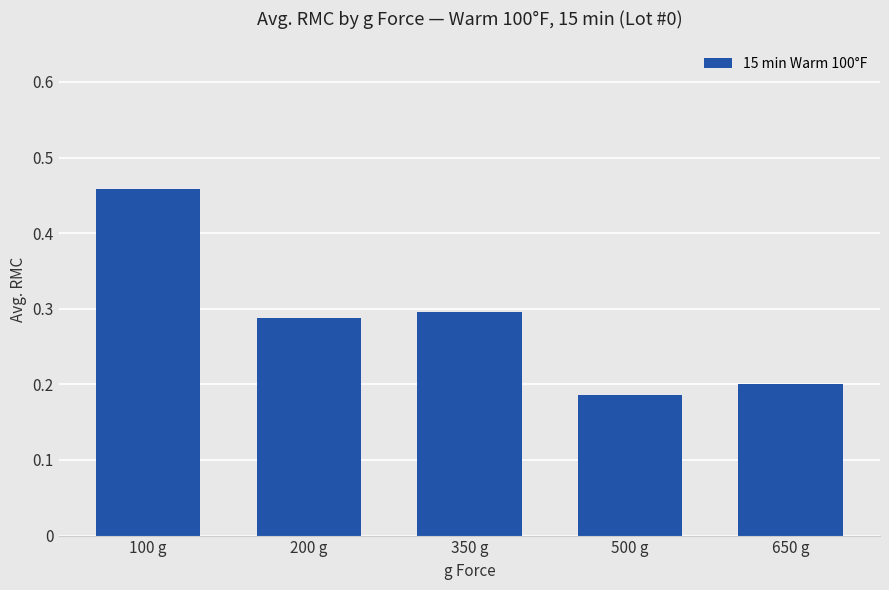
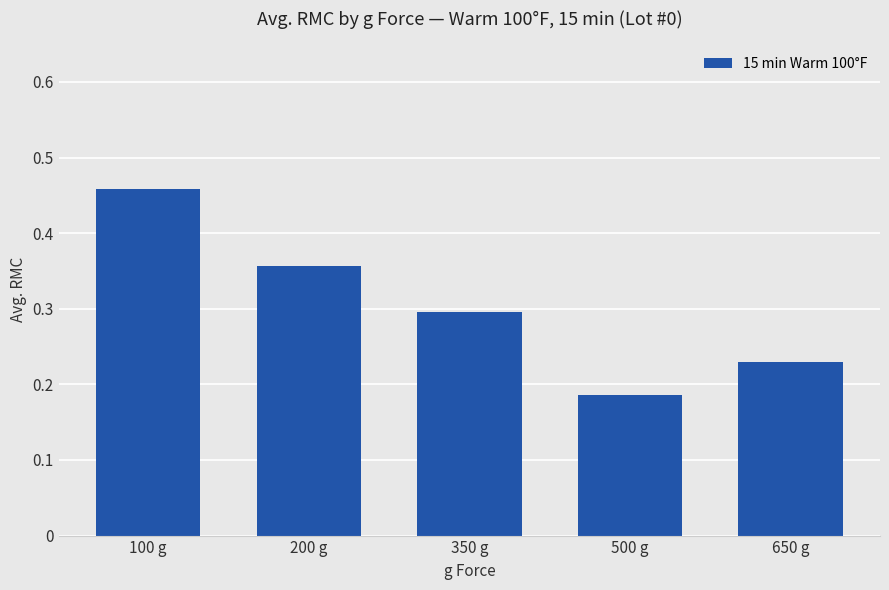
  {
    "100 g": 0.46,
-   "200 g": 0.29,
+   "200 g": 0.36,
    "350 g": 0.30,
    "500 g": 0.19,
-   "650 g": 0.20
+   "650 g": 0.23
  }
